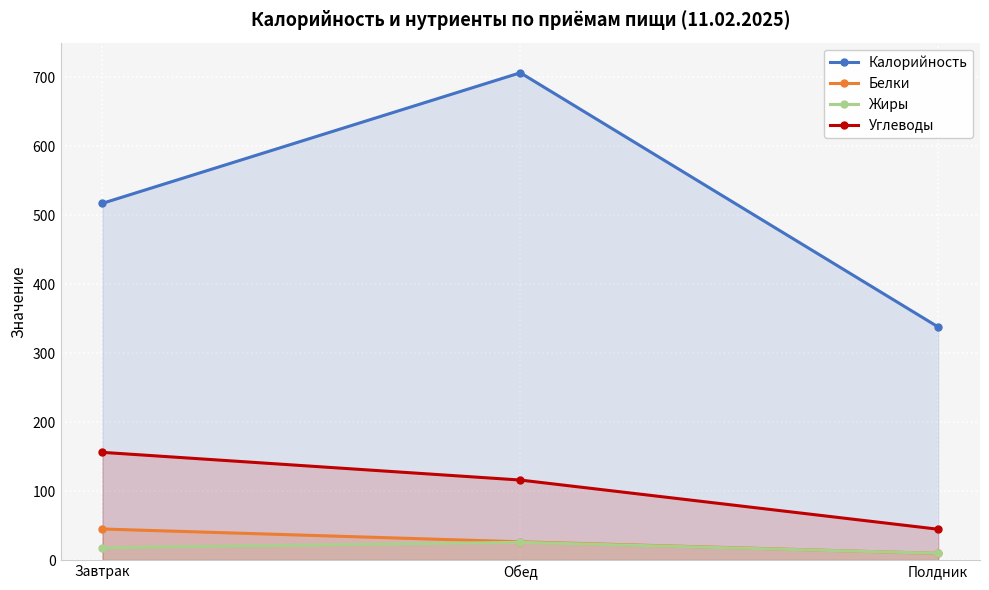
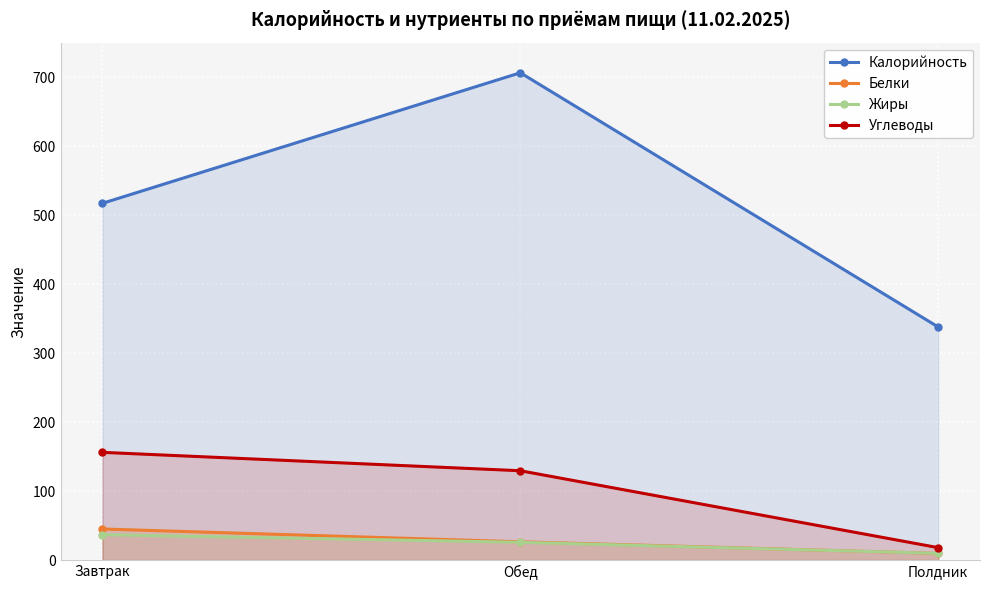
  {
    "Калорийность": {
      "Завтрак": 520,
      "Обед": 710,
      "Полдник": 340
    },
    "Белки": {
      "Завтрак": 50
    },
    "Жиры": {
-     "Завтрак": 20
+     "Завтрак": 40
    },
    "Углеводы": {
      "Завтрак": 160,
-     "Обед": 120,
-     "Полдник": 40
+     "Обед": 130,
+     "Полдник": 20
    }
  }
